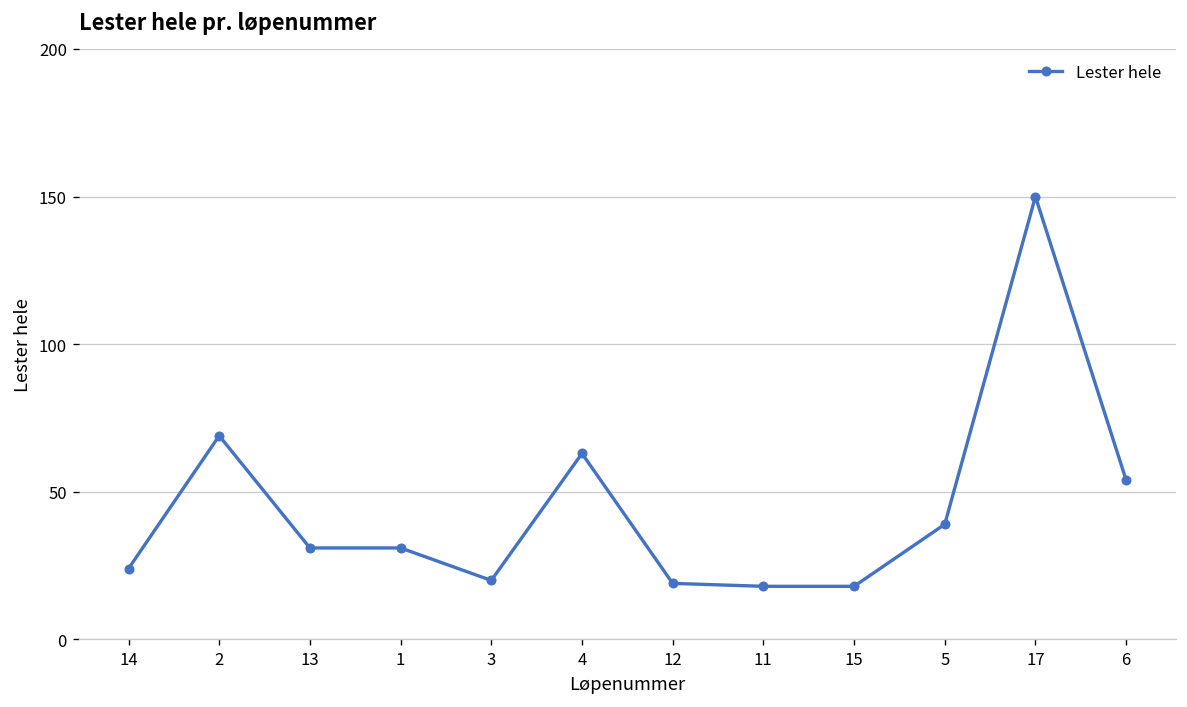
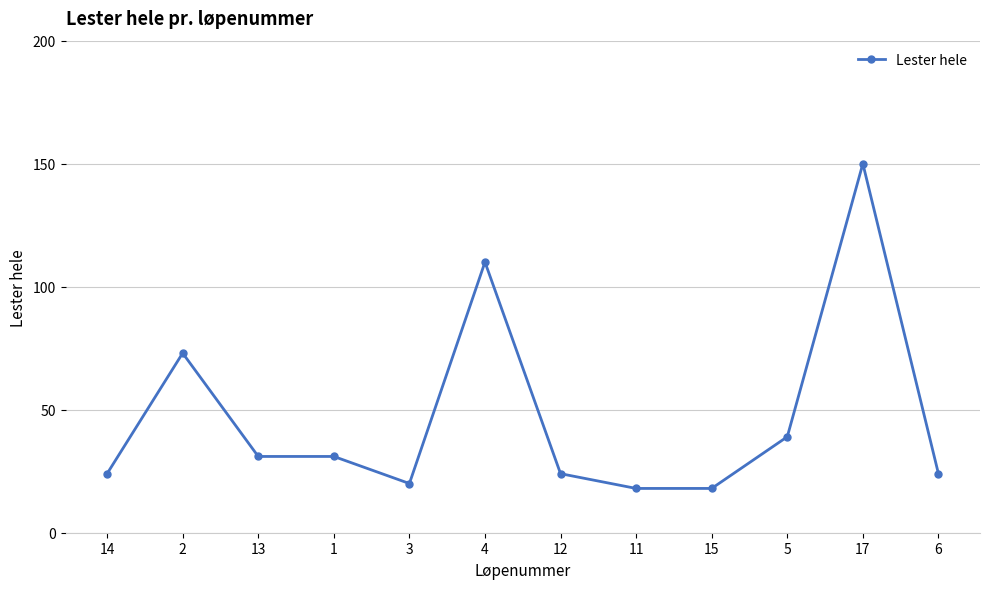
  {
    "14": 24,
-   "2": 69,
+   "2": 73,
    "13": 31,
    "1": 31,
    "3": 20,
-   "4": 63,
-   "12": 19,
+   "4": 110,
+   "12": 24,
    "11": 18,
    "15": 18,
    "5": 39,
    "17": 150,
-   "6": 54
+   "6": 24
  }
